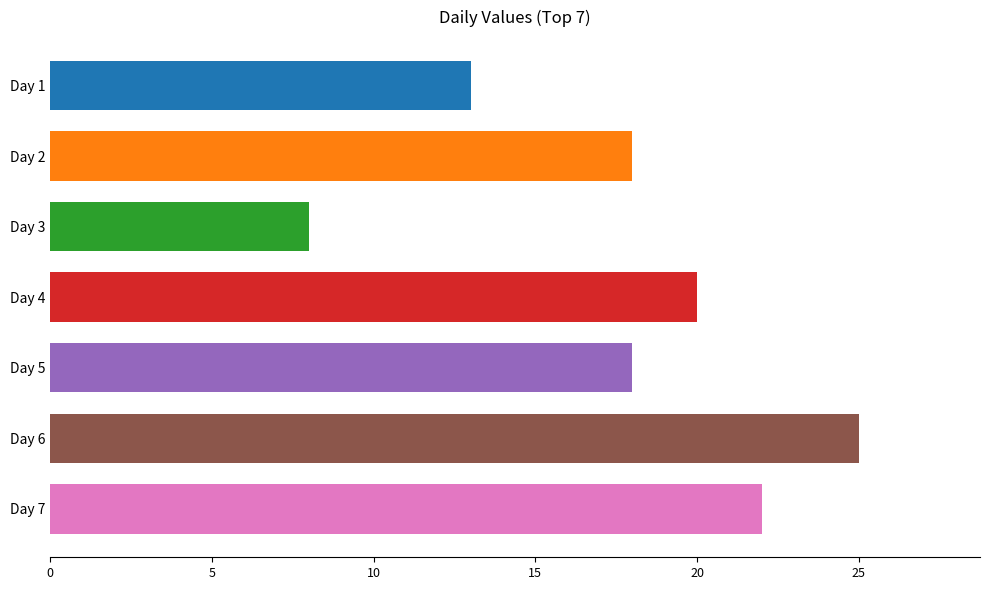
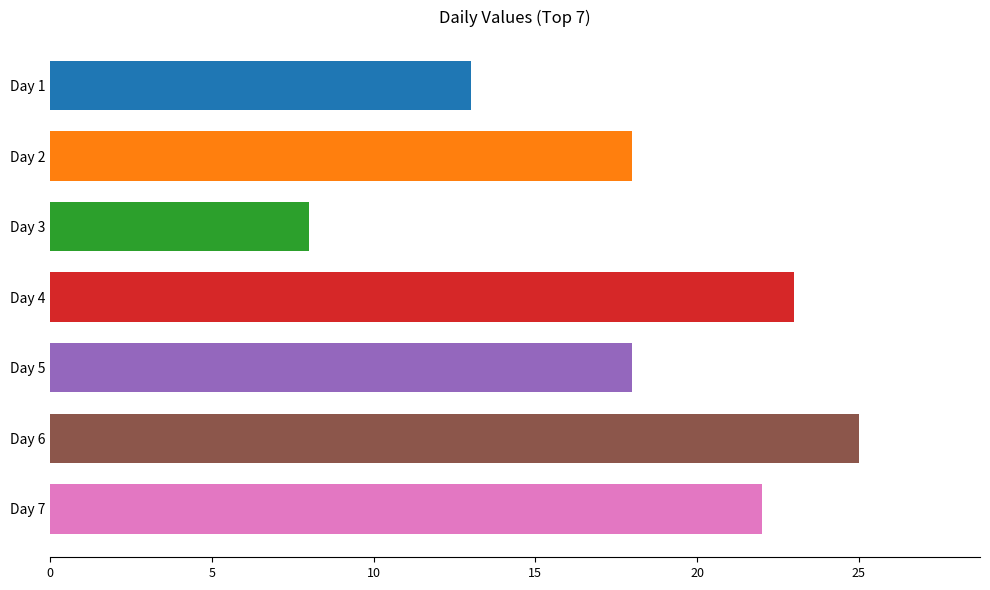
  {
    "Day 1": 13,
    "Day 2": 18,
    "Day 3": 8,
-   "Day 4": 20,
+   "Day 4": 23,
    "Day 5": 18,
    "Day 6": 25,
    "Day 7": 22
  }
